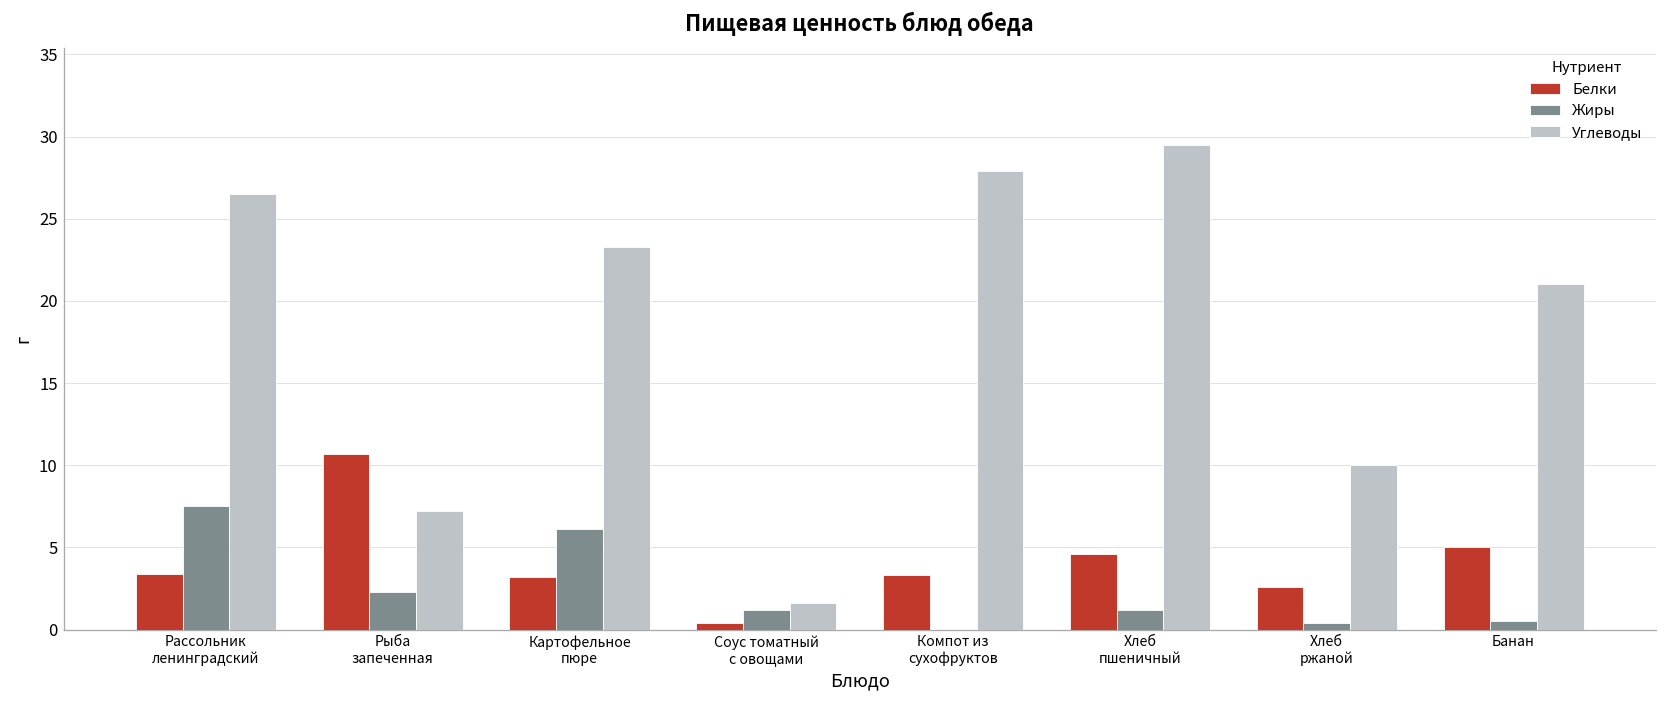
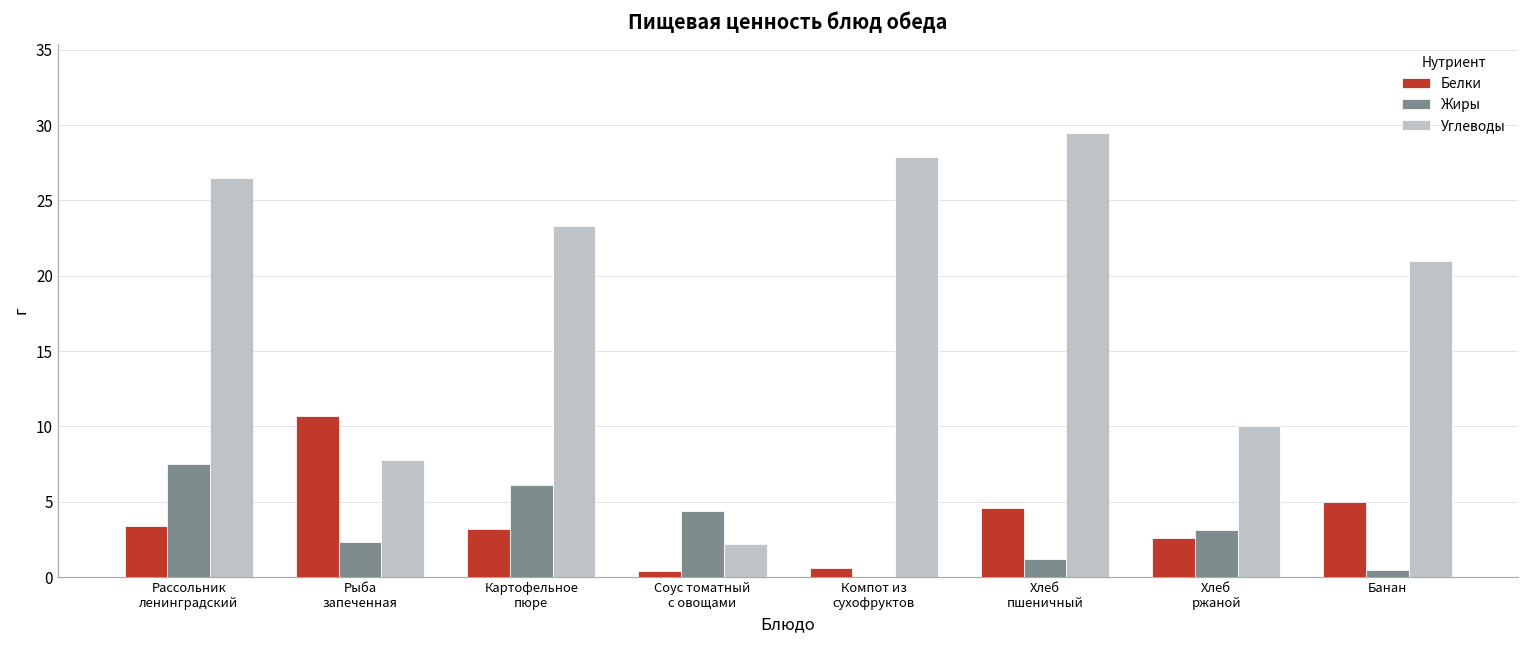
  {
    "Белки": {
      "Рассольник ленинградский": 3.4,
      "Рыба запеченная": 10.7,
      "Картофельное пюре": 3.2,
      "Соус томатный с овощами": 0.4,
-     "Компот из сухофруктов": 3.3,
+     "Компот из сухофруктов": 0.6,
      "Хлеб пшеничный": 4.6,
      "Хлеб ржаной": 2.6,
      "Банан": 5.0
    },
    "Жиры": {
      "Рассольник ленинградский": 7.5,
      "Рыба запеченная": 2.3,
      "Картофельное пюре": 6.1,
-     "Соус томатный с овощами": 1.2,
+     "Соус томатный с овощами": 4.4,
      "Компот из сухофруктов": 0.0,
      "Хлеб пшеничный": 1.2,
-     "Хлеб ржаной": 0.4,
+     "Хлеб ржаной": 3.1,
      "Банан": 0.5
    },
    "Углеводы": {
      "Рассольник ленинградский": 26.5,
-     "Рыба запеченная": 7.2,
+     "Рыба запеченная": 7.8,
      "Картофельное пюре": 23.3,
-     "Соус томатный с овощами": 1.6,
+     "Соус томатный с овощами": 2.2,
      "Компот из сухофруктов": 27.9,
      "Хлеб пшеничный": 29.5,
      "Хлеб ржаной": 10.0,
      "Банан": 21.0
    }
  }
